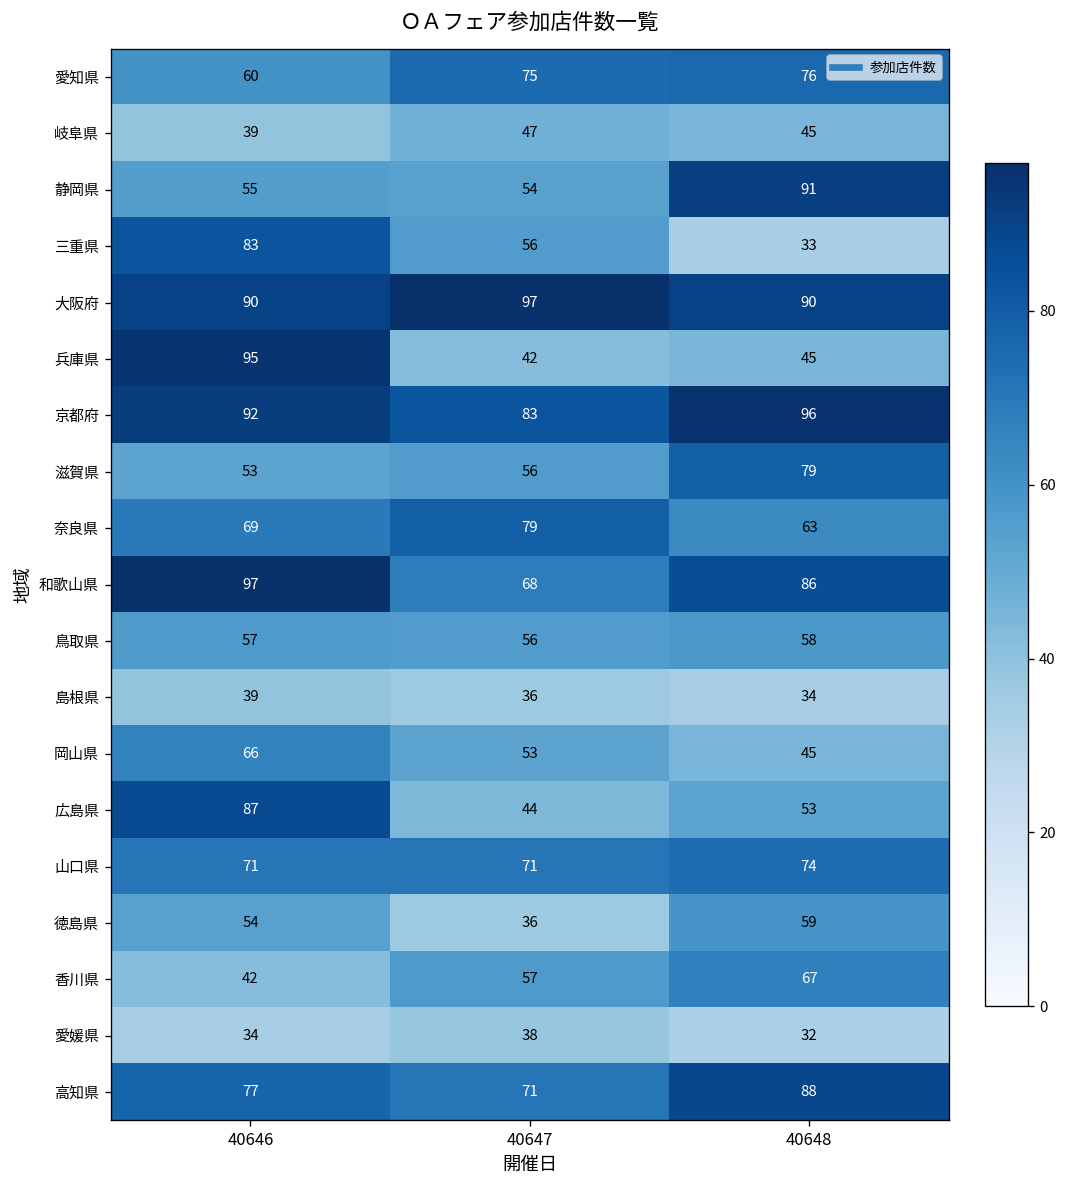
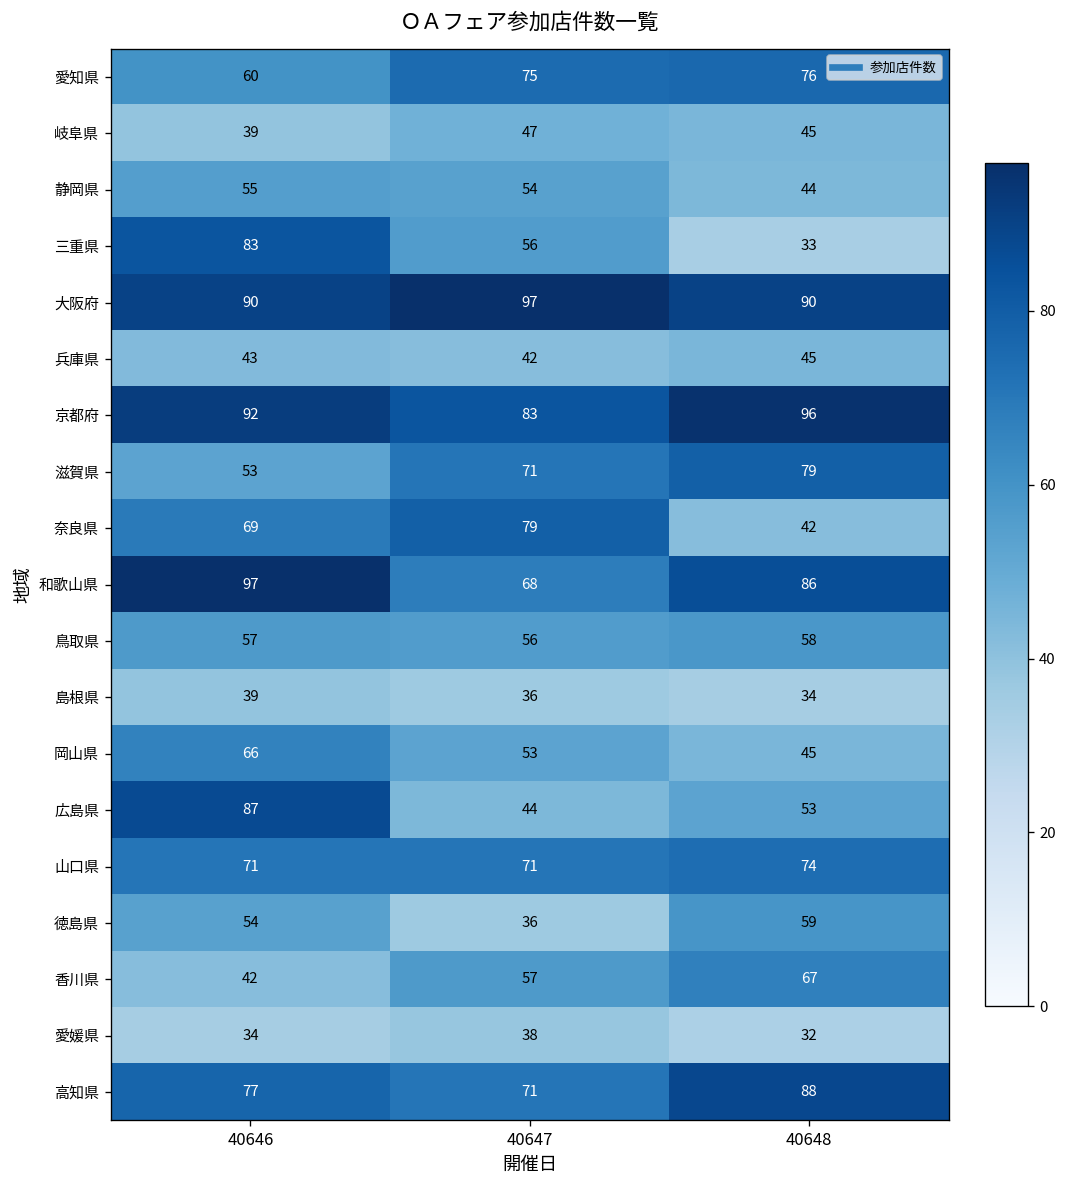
  {
    "愛知県": {
      "40646": 60,
      "40647": 75,
      "40648": 76
    },
    "岐阜県": {
      "40646": 39,
      "40647": 47,
      "40648": 45
    },
    "静岡県": {
      "40646": 55,
      "40647": 54,
-     "40648": 91
+     "40648": 44
    },
    "三重県": {
      "40646": 83,
      "40647": 56,
      "40648": 33
    },
    "大阪府": {
      "40646": 90,
      "40647": 97,
      "40648": 90
    },
    "兵庫県": {
-     "40646": 95,
+     "40646": 43,
      "40647": 42,
      "40648": 45
    },
    "京都府": {
      "40646": 92,
      "40647": 83,
      "40648": 96
    },
    "滋賀県": {
      "40646": 53,
-     "40647": 56,
+     "40647": 71,
      "40648": 79
    },
    "奈良県": {
      "40646": 69,
      "40647": 79,
-     "40648": 63
+     "40648": 42
    },
    "和歌山県": {
      "40646": 97,
      "40647": 68,
      "40648": 86
    },
    "鳥取県": {
      "40646": 57,
      "40647": 56,
      "40648": 58
    },
    "島根県": {
      "40646": 39,
      "40647": 36,
      "40648": 34
    },
    "岡山県": {
      "40646": 66,
      "40647": 53,
      "40648": 45
    },
    "広島県": {
      "40646": 87,
      "40647": 44,
      "40648": 53
    },
    "山口県": {
      "40646": 71,
      "40647": 71,
      "40648": 74
    },
    "徳島県": {
      "40646": 54,
      "40647": 36,
      "40648": 59
    },
    "香川県": {
      "40646": 42,
      "40647": 57,
      "40648": 67
    },
    "愛媛県": {
      "40646": 34,
      "40647": 38,
      "40648": 32
    },
    "高知県": {
      "40646": 77,
      "40647": 71,
      "40648": 88
    }
  }
